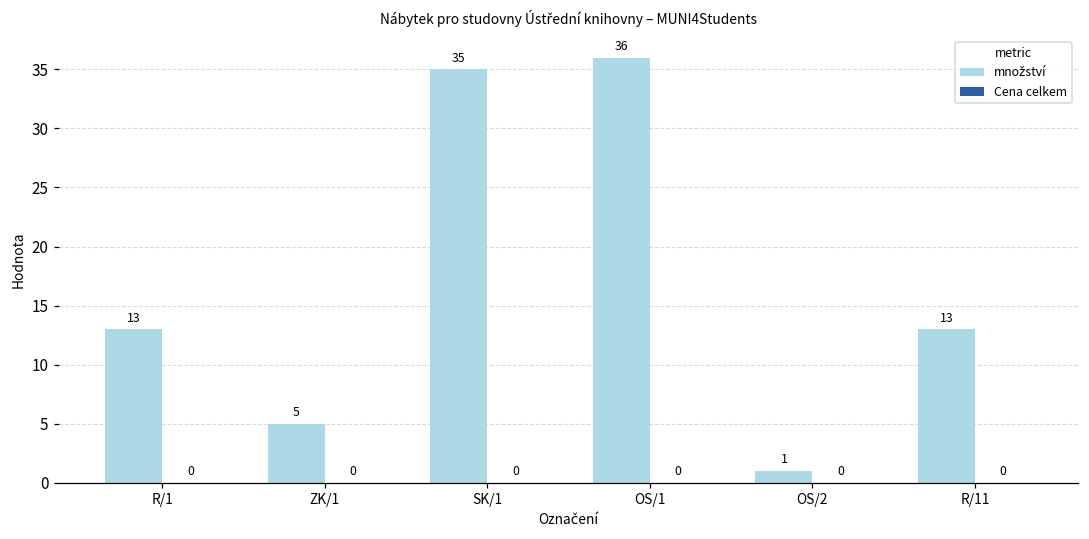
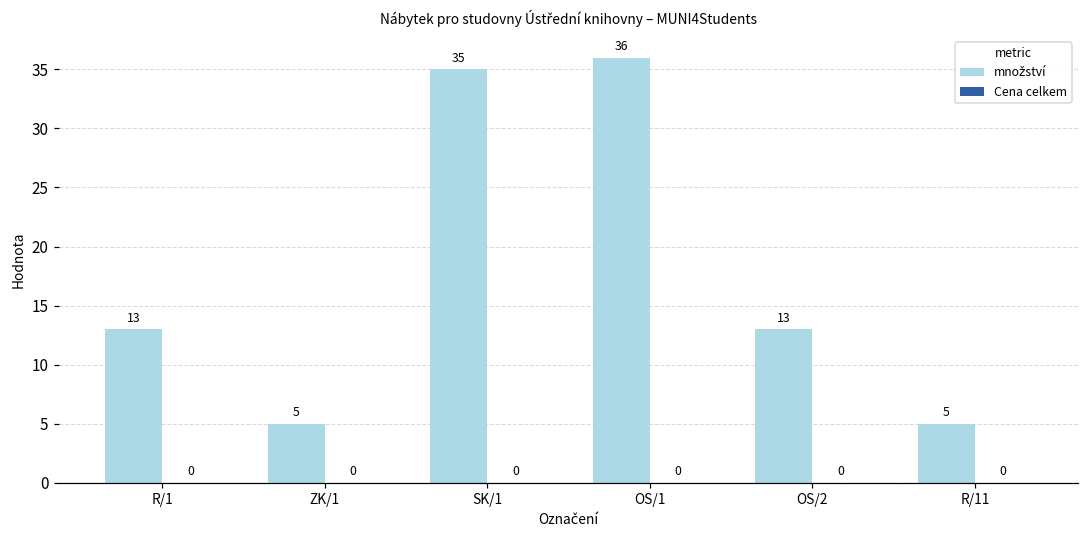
  {
    "množství": {
      "R/1": 13,
      "ZK/1": 5,
      "SK/1": 35,
      "OS/1": 36,
-     "OS/2": 1,
-     "R/11": 13
+     "OS/2": 13,
+     "R/11": 5
    },
    "Cena celkem": {
      "R/1": 0,
      "ZK/1": 0,
      "SK/1": 0,
      "OS/1": 0,
      "OS/2": 0,
      "R/11": 0
    }
  }
